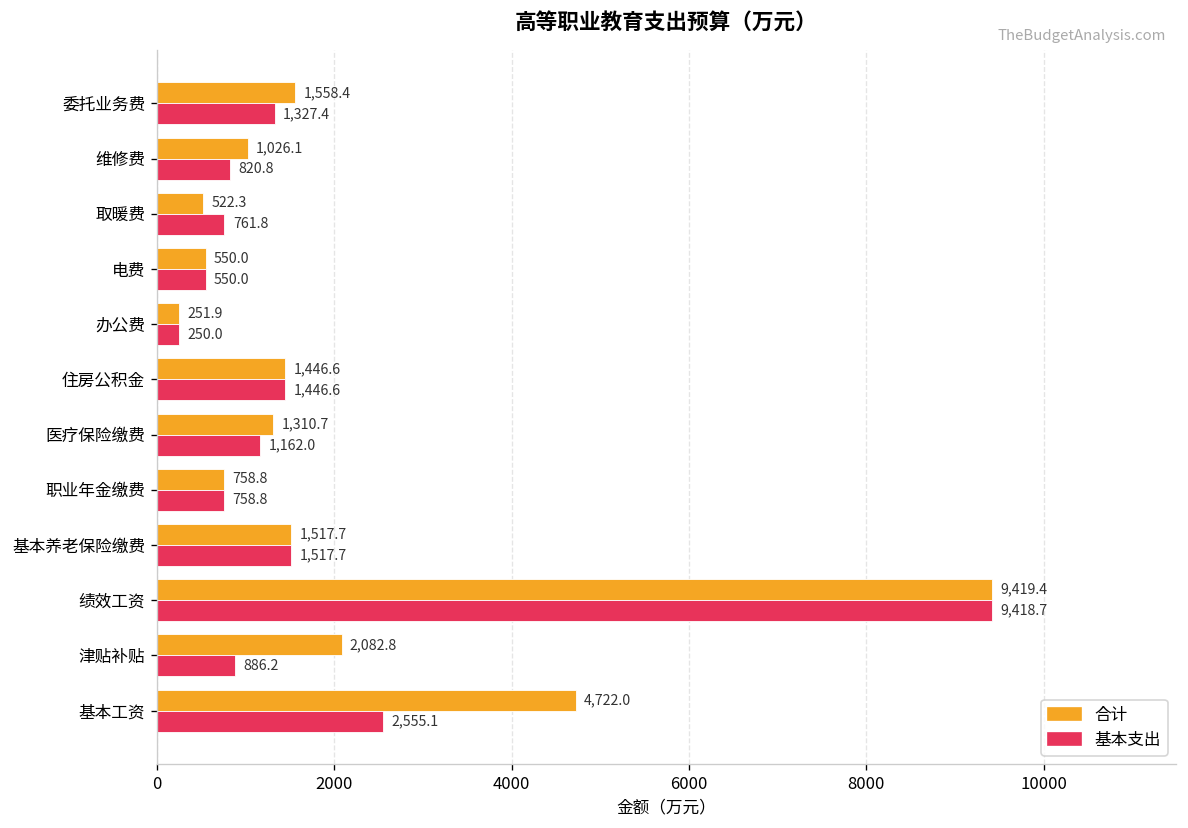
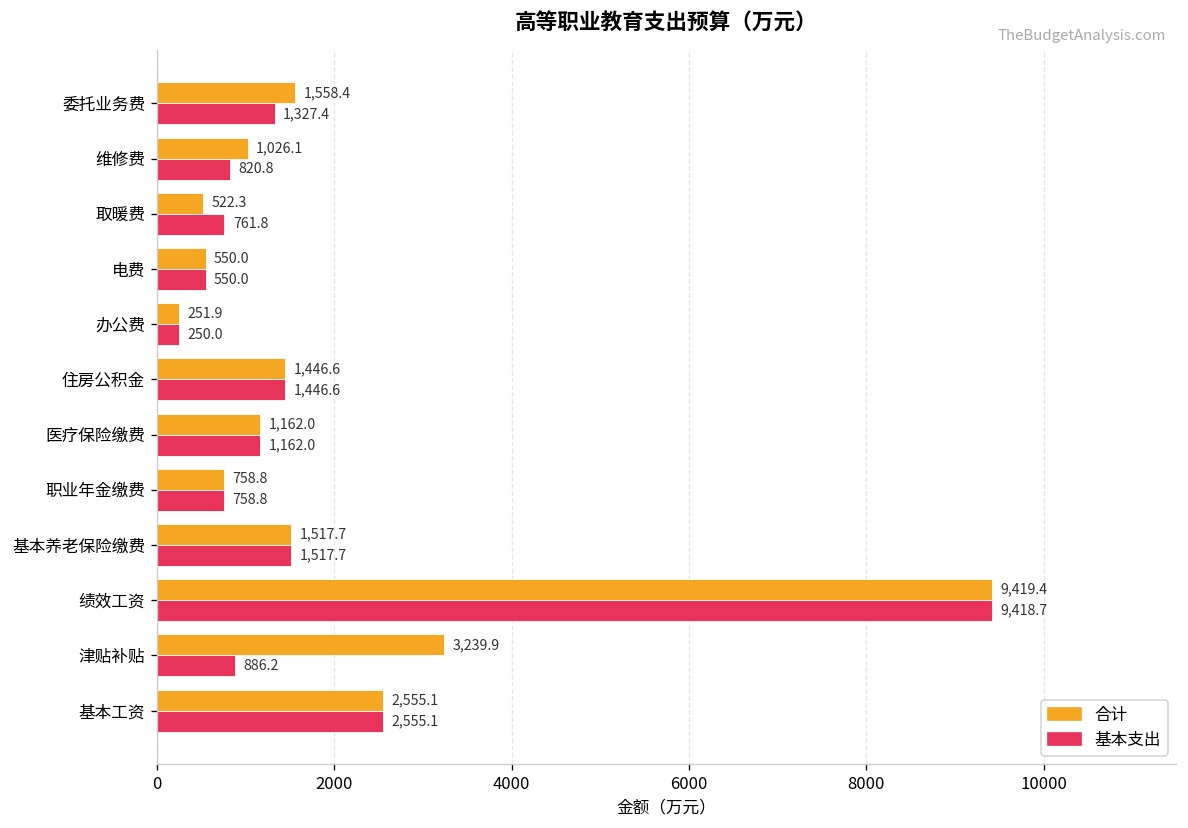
  {
    "合计": {
      "委托业务费": "1,558.4",
      "维修费": "1,026.1",
      "取暖费": "522.3",
      "电费": "550.0",
      "办公费": "251.9",
      "住房公积金": "1,446.6",
-     "医疗保险缴费": "1,310.7",
+     "医疗保险缴费": "1,162.0",
      "职业年金缴费": "758.8",
      "基本养老保险缴费": "1,517.7",
      "绩效工资": "9,419.4",
-     "津贴补贴": "2,082.8",
-     "基本工资": "4,722.0"
+     "津贴补贴": "3,239.9",
+     "基本工资": "2,555.1"
    },
    "基本支出": {
      "委托业务费": "1,327.4",
      "维修费": "820.8",
      "取暖费": "761.8",
      "电费": "550.0",
      "办公费": "250.0",
      "住房公积金": "1,446.6",
      "医疗保险缴费": "1,162.0",
      "职业年金缴费": "758.8",
      "基本养老保险缴费": "1,517.7",
      "绩效工资": "9,418.7",
      "津贴补贴": "886.2",
      "基本工资": "2,555.1"
    }
  }
